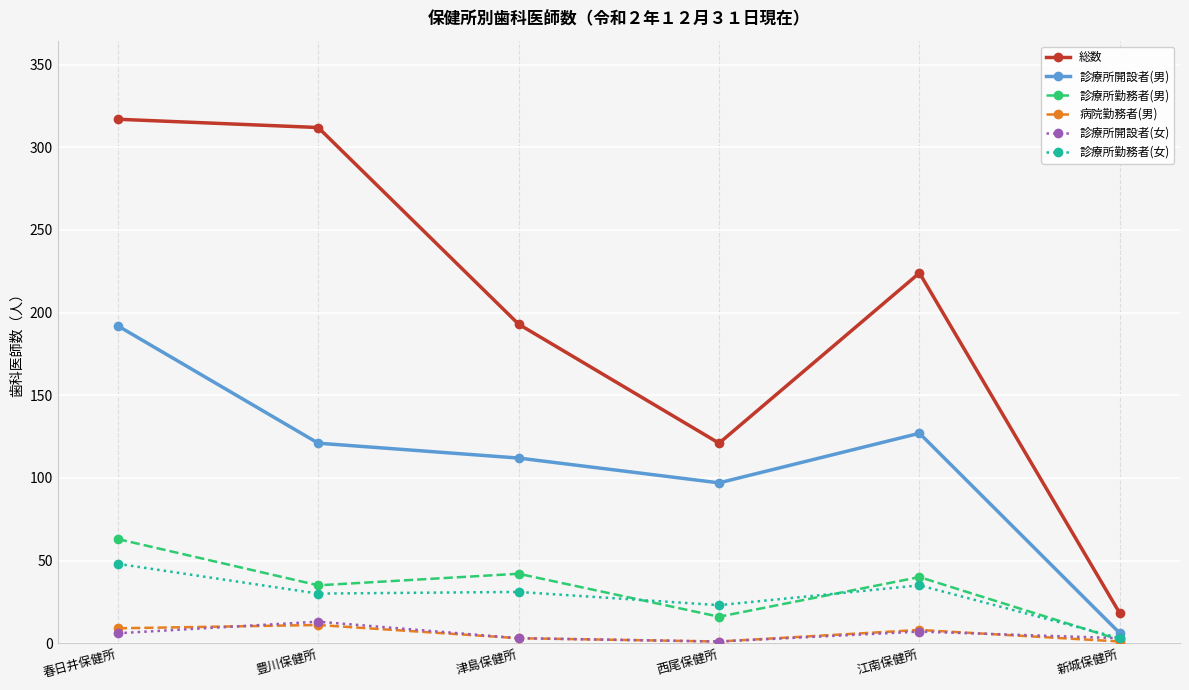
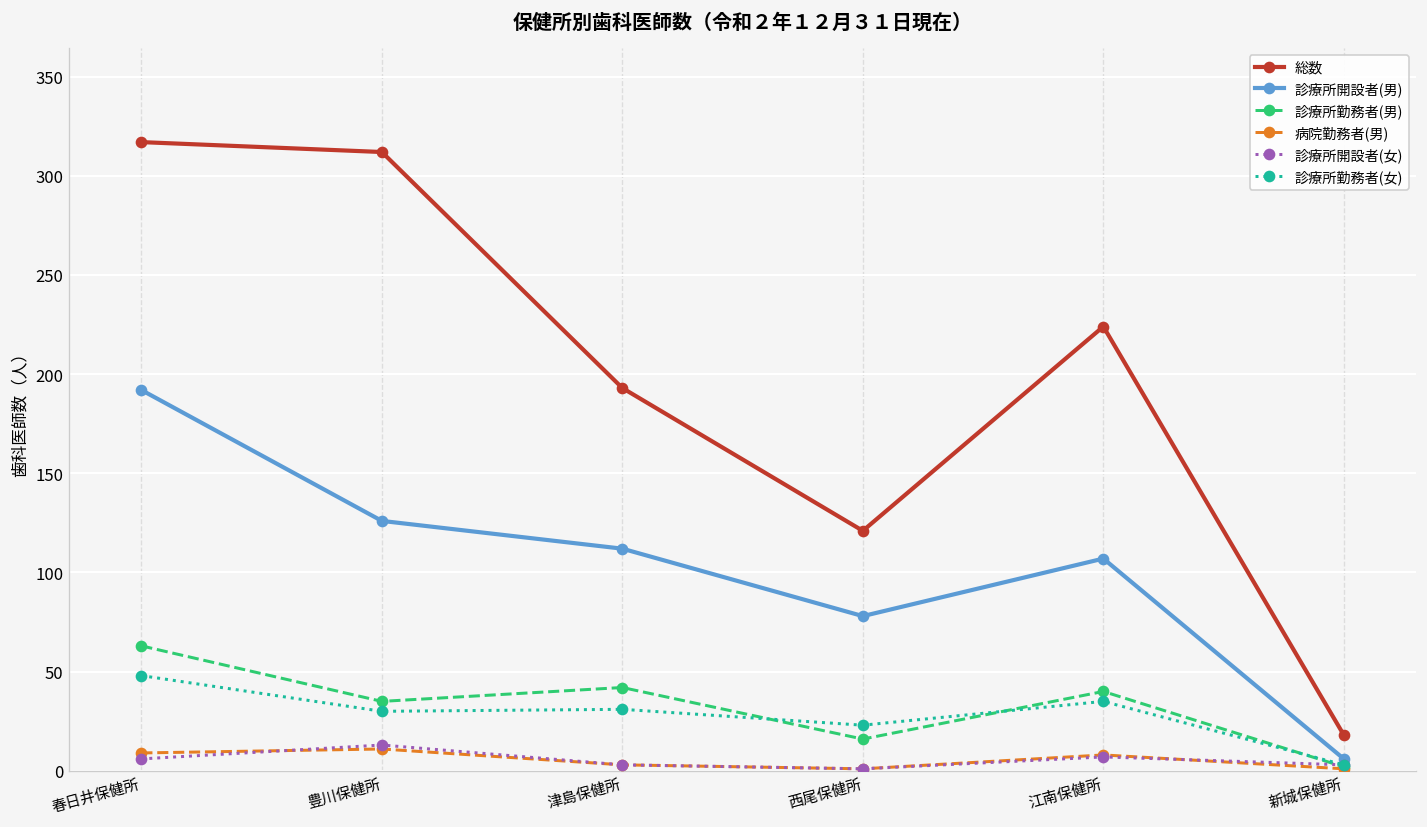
  {
    "総数": {
      "春日井保健所": 317,
      "豊川保健所": 312,
      "津島保健所": 193,
      "西尾保健所": 121,
      "江南保健所": 224,
      "新城保健所": 18
    },
    "診療所開設者(男)": {
      "春日井保健所": 192,
-     "豊川保健所": 121,
+     "豊川保健所": 126,
      "津島保健所": 112,
-     "西尾保健所": 97,
-     "江南保健所": 127,
+     "西尾保健所": 78,
+     "江南保健所": 107,
      "新城保健所": 6
    },
    "病院勤務者(男)": {
      "春日井保健所": 9,
      "豊川保健所": 11
    },
    "診療所開設者(女)": {
      "春日井保健所": 6,
      "豊川保健所": 13
    }
  }
